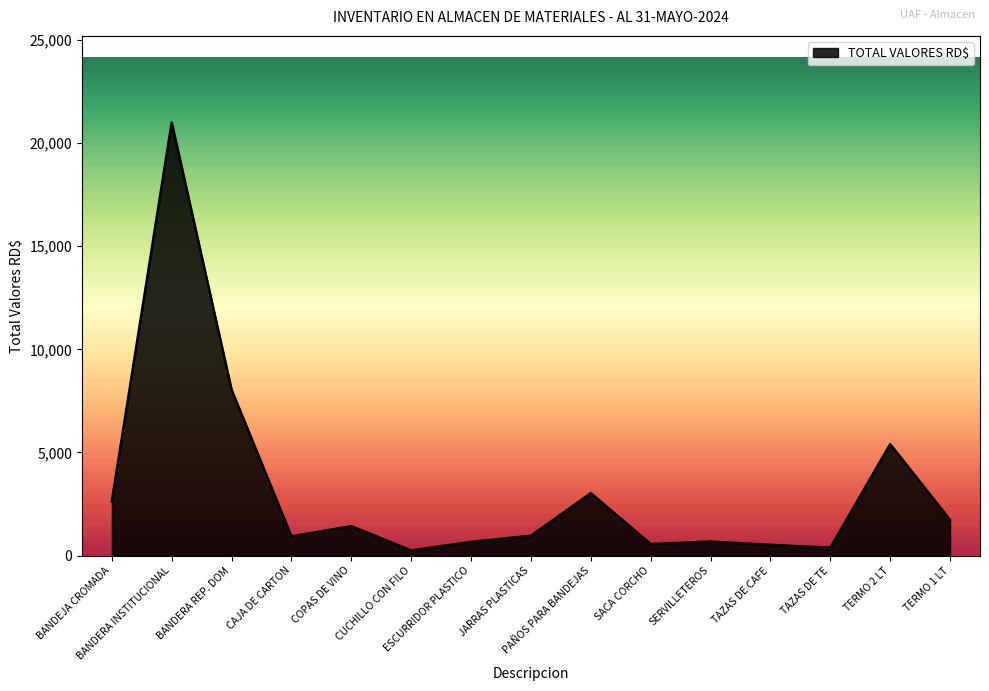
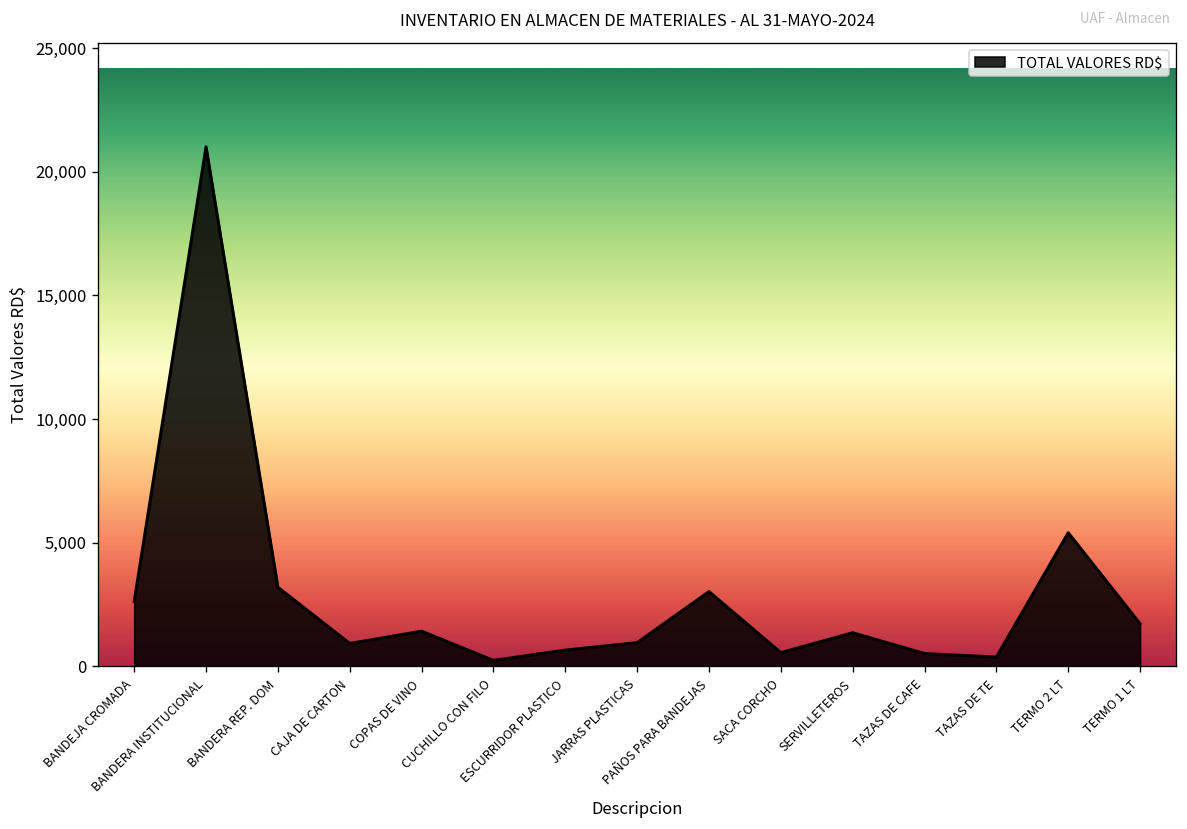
  {
    "BANDEJA CROMADA": "2,600",
    "BANDERA INSTITUCIONAL": "21,000",
-   "BANDERA REP. DOM": "8,000",
+   "BANDERA REP. DOM": "3,200",
    "CAJA DE CARTON": "900",
    "COPAS DE VINO": "1,400",
    "CUCHILLO CON FILO": "200",
    "ESCURRIDOR PLASTICO": "700",
    "JARRAS PLASTICAS": "1,000",
    "PAÑOS PARA BANDEJAS": "3,000",
    "SACA CORCHO": "600",
-   "SERVILLETEROS": "700",
+   "SERVILLETEROS": "1,400",
    "TAZAS DE CAFE": "500",
    "TAZAS DE TE": "400",
    "TERMO 2 LT": "5,400",
    "TERMO 1 LT": "1,700"
  }
